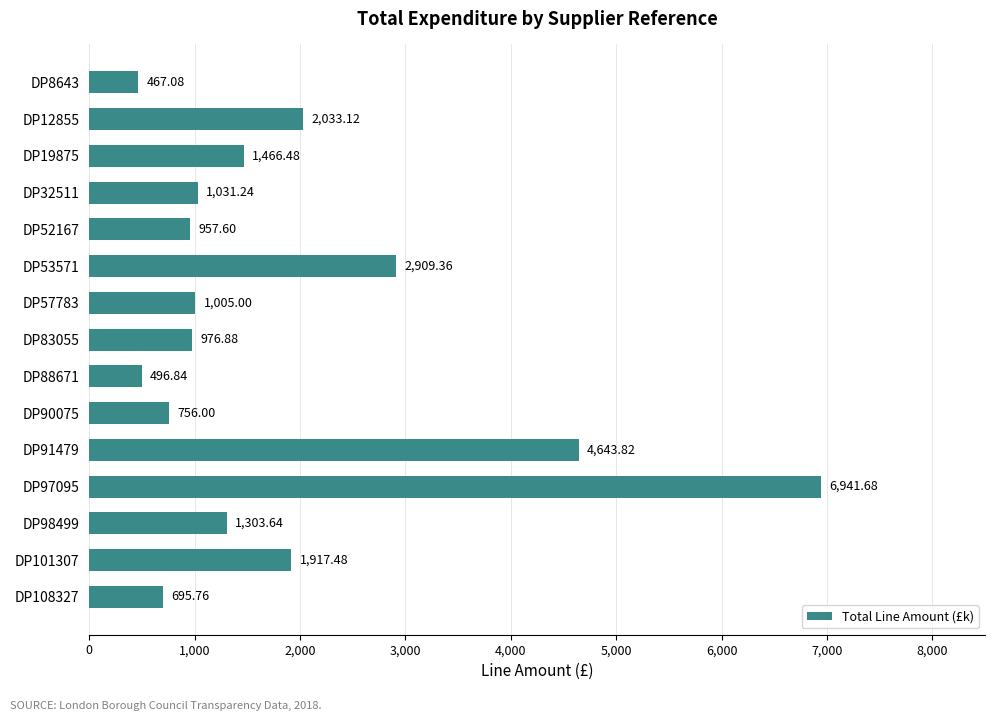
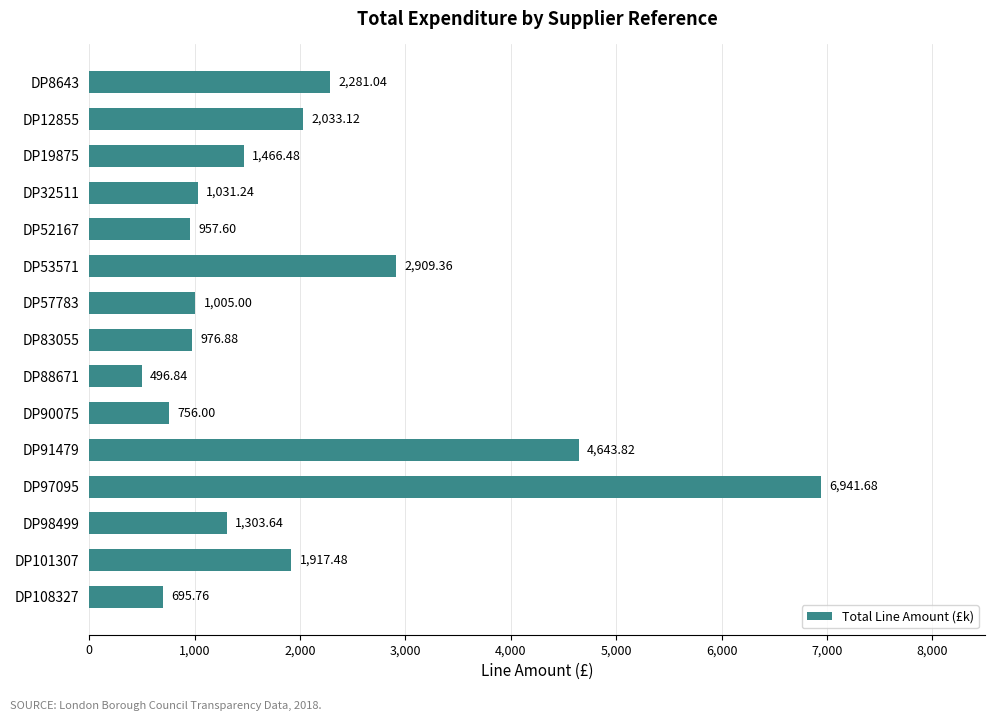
  {
-   "DP8643": "467.08",
+   "DP8643": "2,281.04",
    "DP12855": "2,033.12",
    "DP19875": "1,466.48",
    "DP32511": "1,031.24",
    "DP52167": "957.60",
    "DP53571": "2,909.36",
    "DP57783": "1,005.00",
    "DP83055": "976.88",
    "DP88671": "496.84",
    "DP90075": "756.00",
    "DP91479": "4,643.82",
    "DP97095": "6,941.68",
    "DP98499": "1,303.64",
    "DP101307": "1,917.48",
    "DP108327": "695.76"
  }
